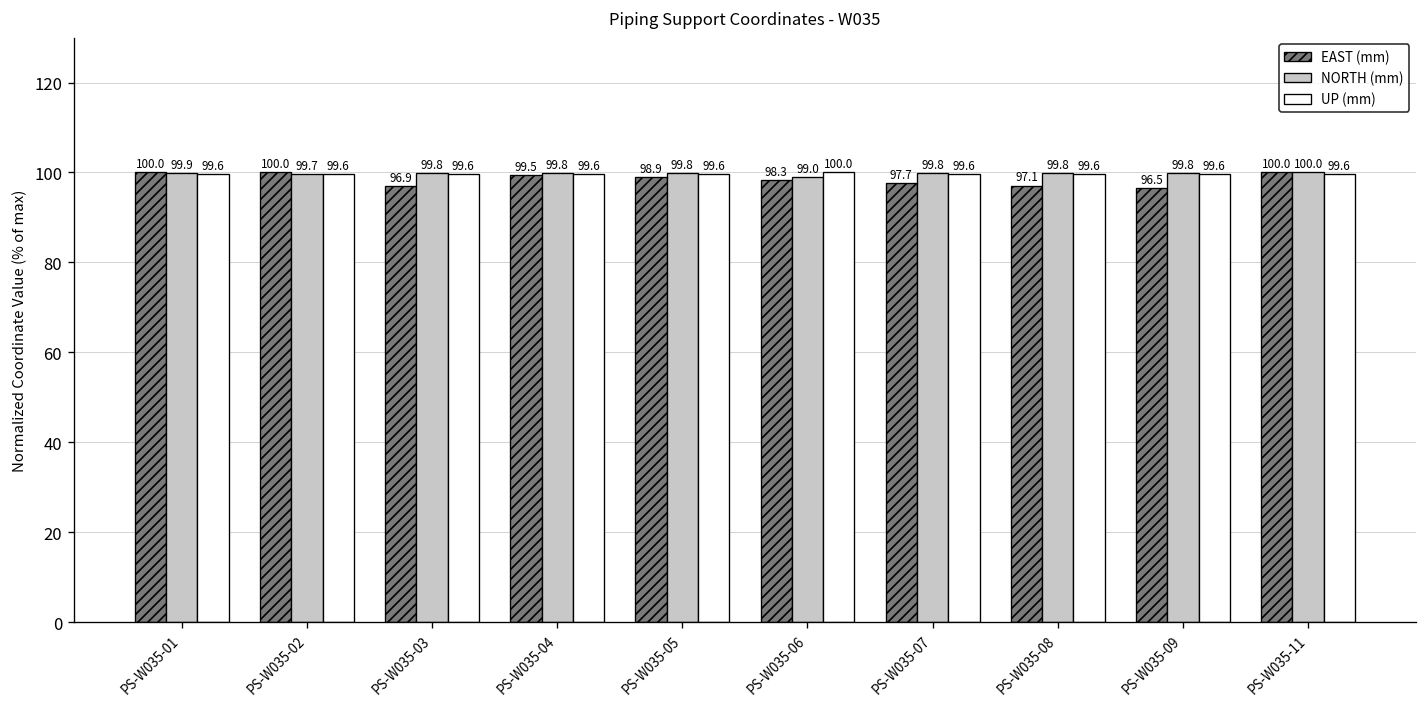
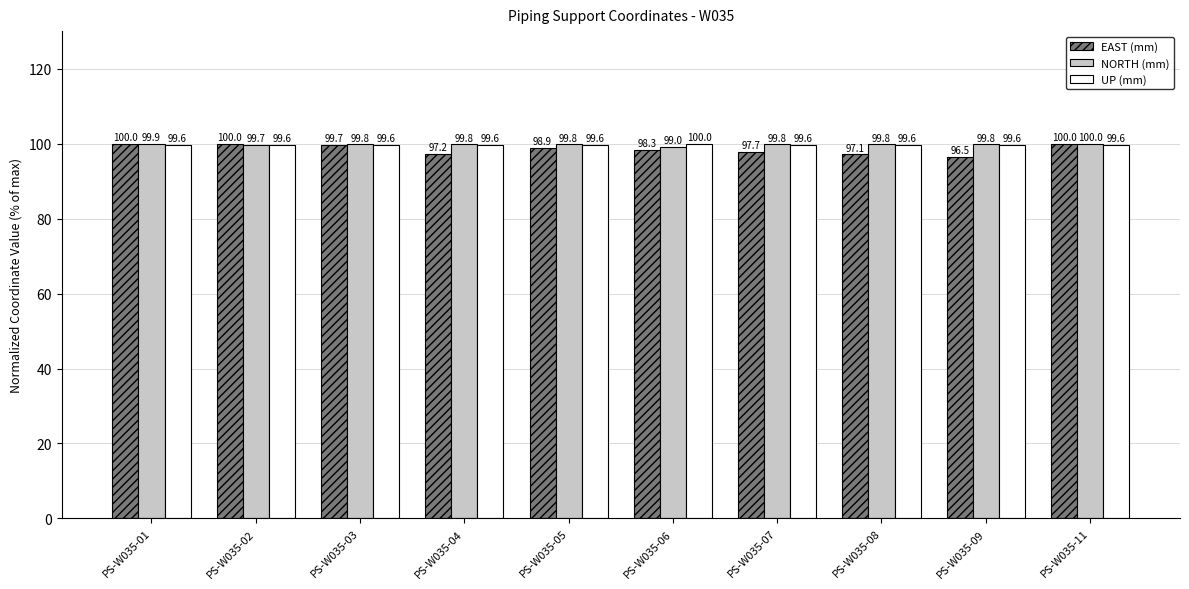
  {
    "EAST (mm)": {
      "PS-W035-01": 100.0,
      "PS-W035-02": 100.0,
-     "PS-W035-03": 96.9,
-     "PS-W035-04": 99.5,
+     "PS-W035-03": 99.7,
+     "PS-W035-04": 97.2,
      "PS-W035-05": 98.9,
      "PS-W035-06": 98.3,
      "PS-W035-07": 97.7,
      "PS-W035-08": 97.1,
      "PS-W035-09": 96.5,
      "PS-W035-11": 100.0
    },
    "NORTH (mm)": {
      "PS-W035-01": 99.9,
      "PS-W035-02": 99.7,
      "PS-W035-03": 99.8,
      "PS-W035-04": 99.8,
      "PS-W035-05": 99.8,
      "PS-W035-06": 99.0,
      "PS-W035-07": 99.8,
      "PS-W035-08": 99.8,
      "PS-W035-09": 99.8,
      "PS-W035-11": 100.0
    },
    "UP (mm)": {
      "PS-W035-01": 99.6,
      "PS-W035-02": 99.6,
      "PS-W035-03": 99.6,
      "PS-W035-04": 99.6,
      "PS-W035-05": 99.6,
      "PS-W035-06": 100.0,
      "PS-W035-07": 99.6,
      "PS-W035-08": 99.6,
      "PS-W035-09": 99.6,
      "PS-W035-11": 99.6
    }
  }
